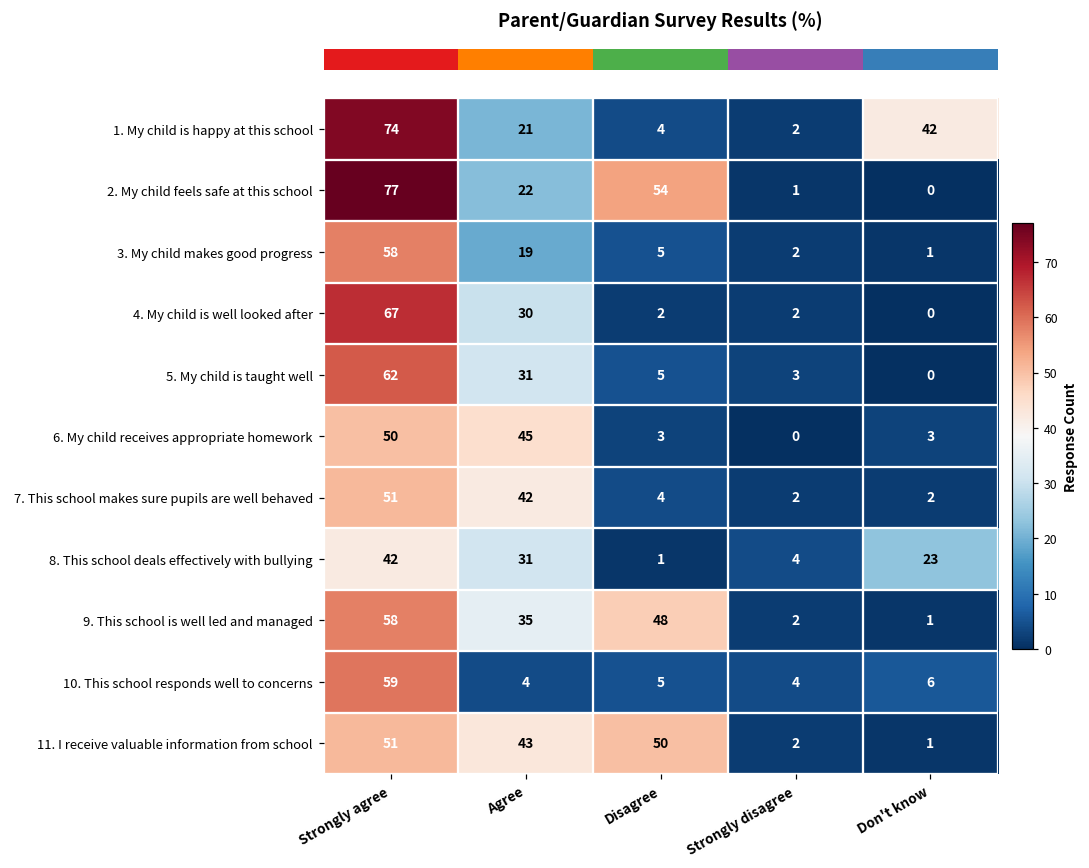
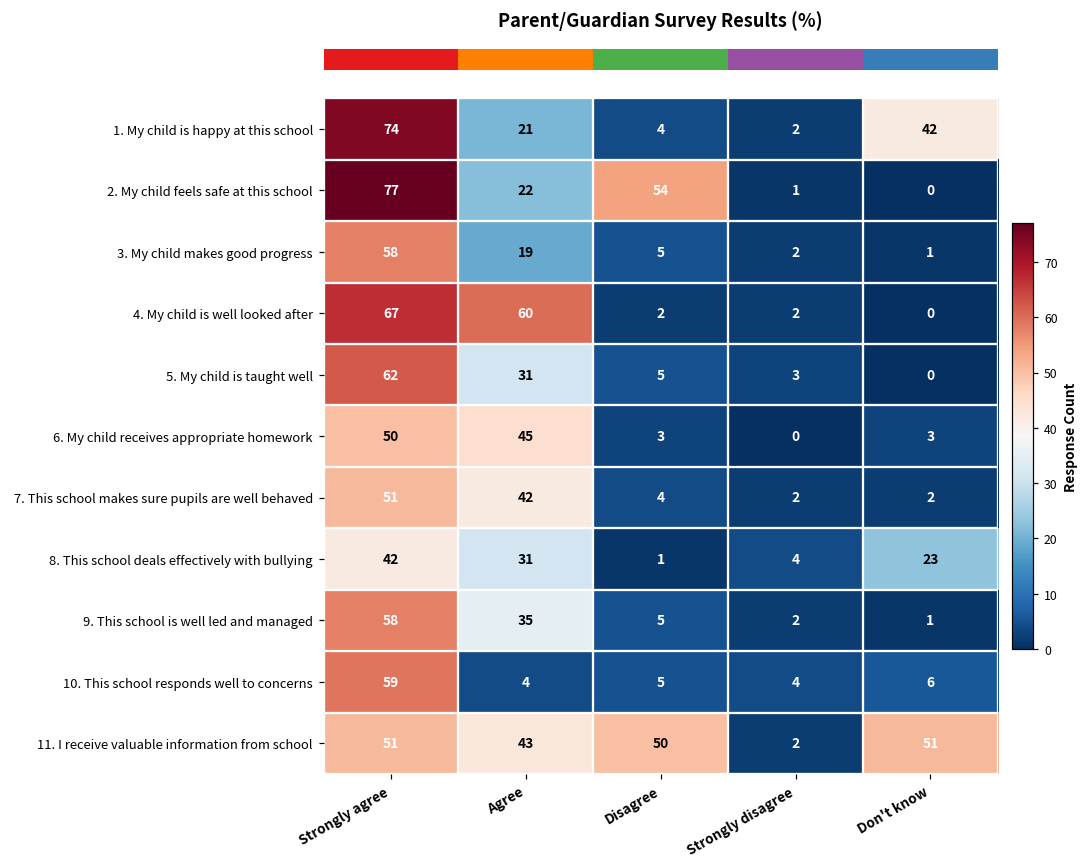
  {
    "1. My child is happy at this school": {
      "Strongly agree": 74,
      "Agree": 21,
      "Disagree": 4,
      "Strongly disagree": 2,
      "Don't know": 42
    },
    "2. My child feels safe at this school": {
      "Strongly agree": 77,
      "Agree": 22,
      "Disagree": 54,
      "Strongly disagree": 1,
      "Don't know": 0
    },
    "3. My child makes good progress": {
      "Strongly agree": 58,
      "Agree": 19,
      "Disagree": 5,
      "Strongly disagree": 2,
      "Don't know": 1
    },
    "4. My child is well looked after": {
      "Strongly agree": 67,
-     "Agree": 30,
+     "Agree": 60,
      "Disagree": 2,
      "Strongly disagree": 2,
      "Don't know": 0
    },
    "5. My child is taught well": {
      "Strongly agree": 62,
      "Agree": 31,
      "Disagree": 5,
      "Strongly disagree": 3,
      "Don't know": 0
    },
    "6. My child receives appropriate homework": {
      "Strongly agree": 50,
      "Agree": 45,
      "Disagree": 3,
      "Strongly disagree": 0,
      "Don't know": 3
    },
    "7. This school makes sure pupils are well behaved": {
      "Strongly agree": 51,
      "Agree": 42,
      "Disagree": 4,
      "Strongly disagree": 2,
      "Don't know": 2
    },
    "8. This school deals effectively with bullying": {
      "Strongly agree": 42,
      "Agree": 31,
      "Disagree": 1,
      "Strongly disagree": 4,
      "Don't know": 23
    },
    "9. This school is well led and managed": {
      "Strongly agree": 58,
      "Agree": 35,
-     "Disagree": 48,
+     "Disagree": 5,
      "Strongly disagree": 2,
      "Don't know": 1
    },
    "10. This school responds well to concerns": {
      "Strongly agree": 59,
      "Agree": 4,
      "Disagree": 5,
      "Strongly disagree": 4,
      "Don't know": 6
    },
    "11. I receive valuable information from school": {
      "Strongly agree": 51,
      "Agree": 43,
      "Disagree": 50,
      "Strongly disagree": 2,
-     "Don't know": 1
+     "Don't know": 51
    }
  }
